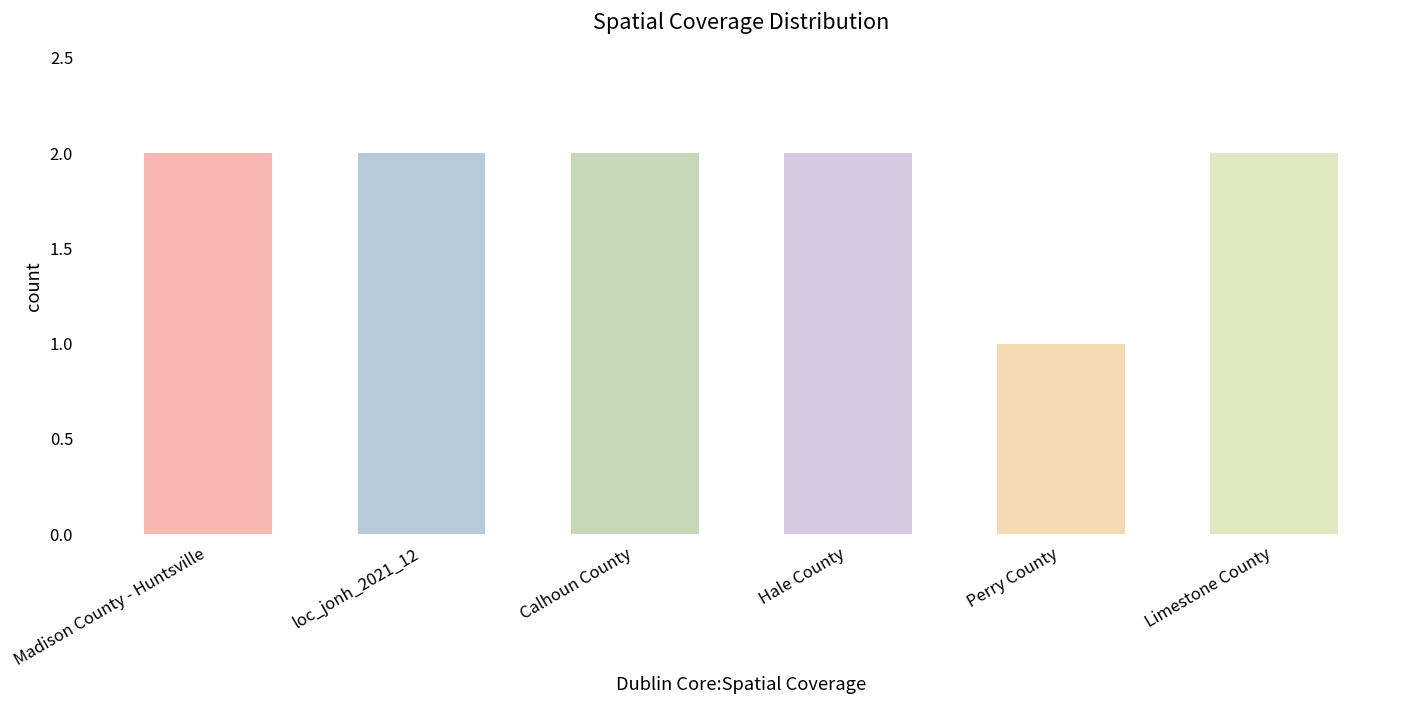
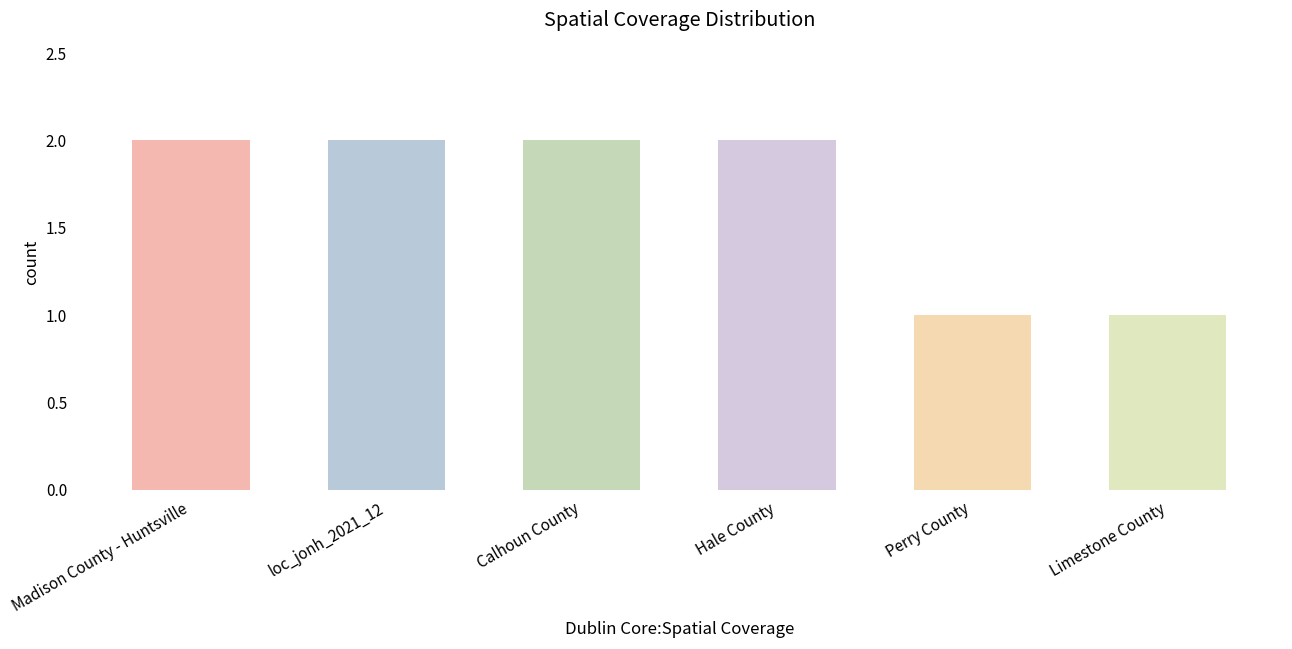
  {
    "Madison County - Huntsville": 2,
    "loc_jonh_2021_12": 2,
    "Calhoun County": 2,
    "Hale County": 2,
    "Perry County": 1,
-   "Limestone County": 2
+   "Limestone County": 1
  }
